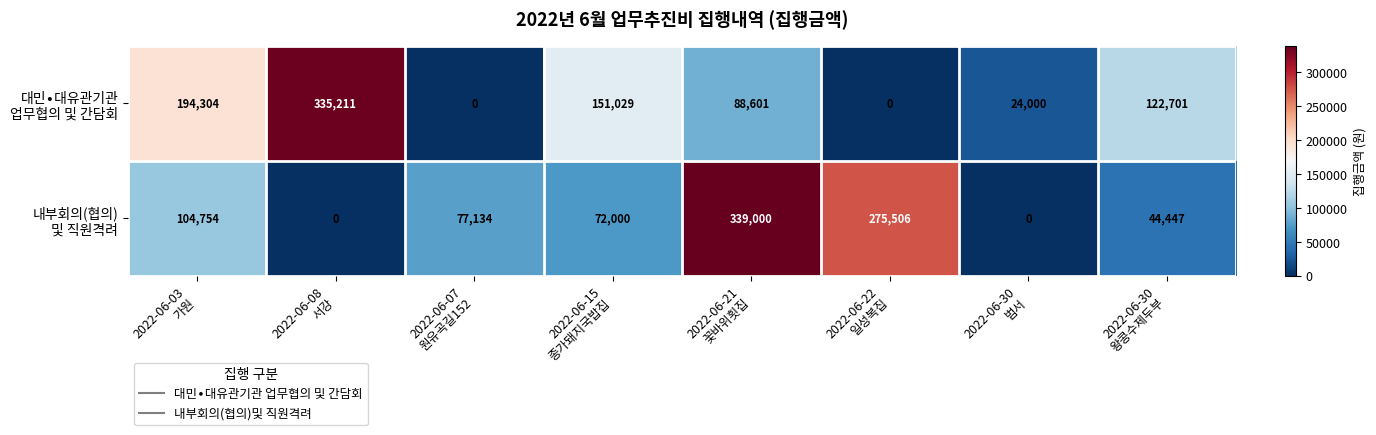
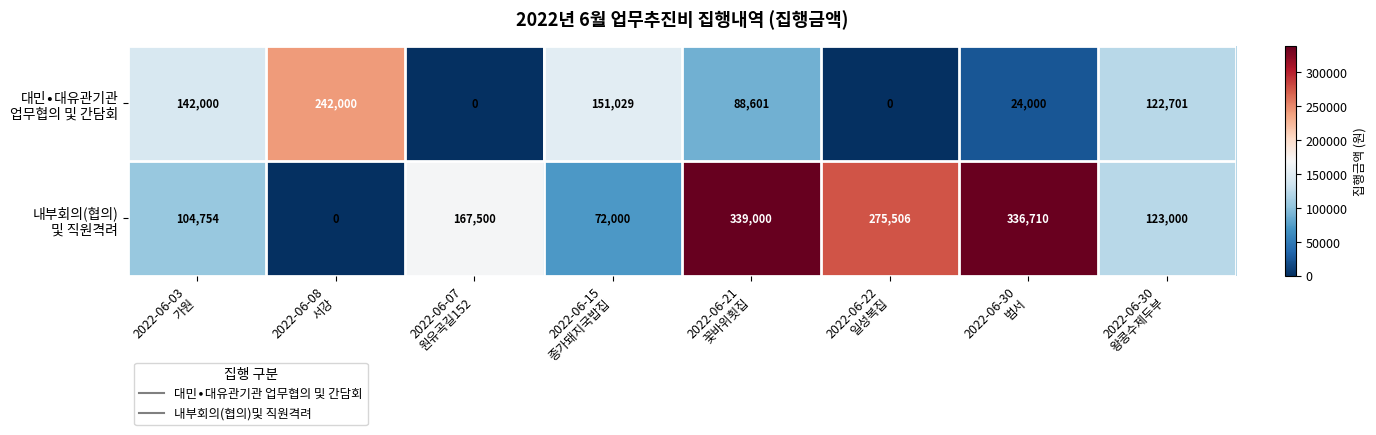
  {
    "대민∙대유관기관 업무협의 및 간담회": {
-     "2022-06-03 가원": "194,304",
-     "2022-06-08 서강": "335,211",
+     "2022-06-03 가원": "142,000",
+     "2022-06-08 서강": "242,000",
      "2022-06-07 원유곡길152": "0",
      "2022-06-15 종가돼지국밥집": "151,029",
      "2022-06-21 꽃바위횟집": "88,601",
      "2022-06-22 일성복집": "0",
      "2022-06-30 범서": "24,000",
      "2022-06-30 왕콩수제두부": "122,701"
    },
    "내부회의(협의) 및 직원격려": {
      "2022-06-03 가원": "104,754",
      "2022-06-08 서강": "0",
-     "2022-06-07 원유곡길152": "77,134",
+     "2022-06-07 원유곡길152": "167,500",
      "2022-06-15 종가돼지국밥집": "72,000",
      "2022-06-21 꽃바위횟집": "339,000",
      "2022-06-22 일성복집": "275,506",
-     "2022-06-30 범서": "0",
-     "2022-06-30 왕콩수제두부": "44,447"
+     "2022-06-30 범서": "336,710",
+     "2022-06-30 왕콩수제두부": "123,000"
    }
  }
